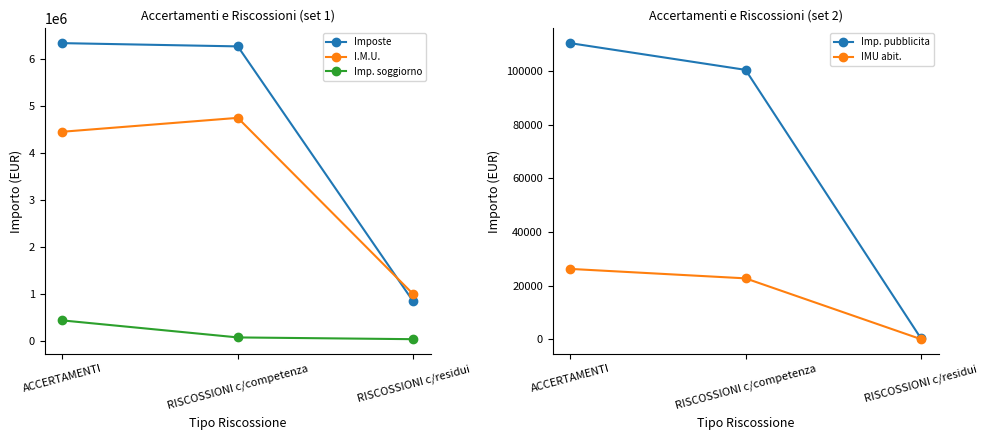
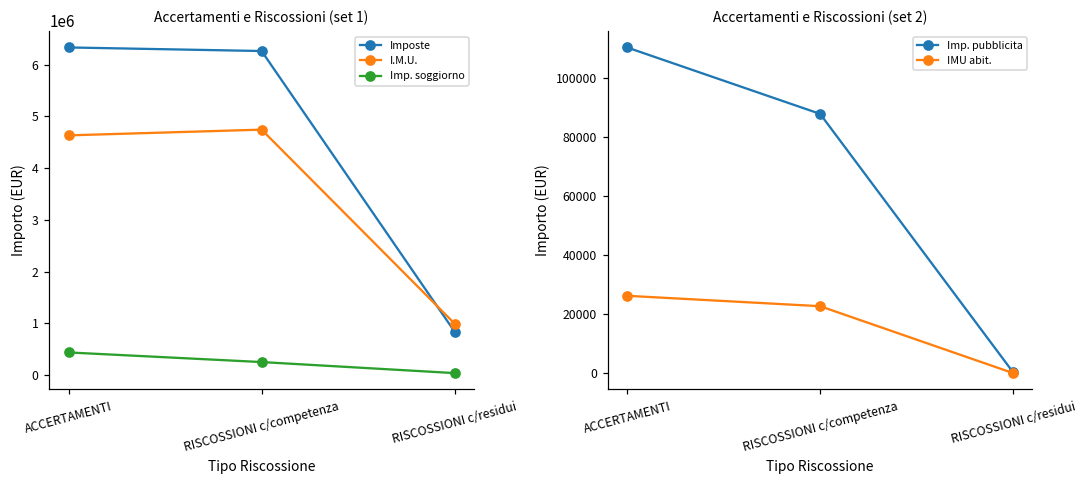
  {
    "Accertamenti e Riscossioni (set 1)": {
      "Imposte": {
        "ACCERTAMENTI": 6300000,
        "RISCOSSIONI c/competenza": 6300000,
        "RISCOSSIONI c/residui": 800000
      },
      "I.M.U.": {
-       "ACCERTAMENTI": 4400000,
+       "ACCERTAMENTI": 4600000,
        "RISCOSSIONI c/competenza": 4700000,
        "RISCOSSIONI c/residui": 1000000
      },
      "Imp. soggiorno": {
        "ACCERTAMENTI": 400000,
-       "RISCOSSIONI c/competenza": 100000,
+       "RISCOSSIONI c/competenza": 300000,
        "RISCOSSIONI c/residui": 0
      }
    },
    "Accertamenti e Riscossioni (set 2)": {
      "Imp. pubblicita": {
        "ACCERTAMENTI": 110000,
-       "RISCOSSIONI c/competenza": 100000
+       "RISCOSSIONI c/competenza": 88000
      },
      "IMU abit.": {
        "ACCERTAMENTI": 26000,
        "RISCOSSIONI c/competenza": 23000
      }
    }
  }
